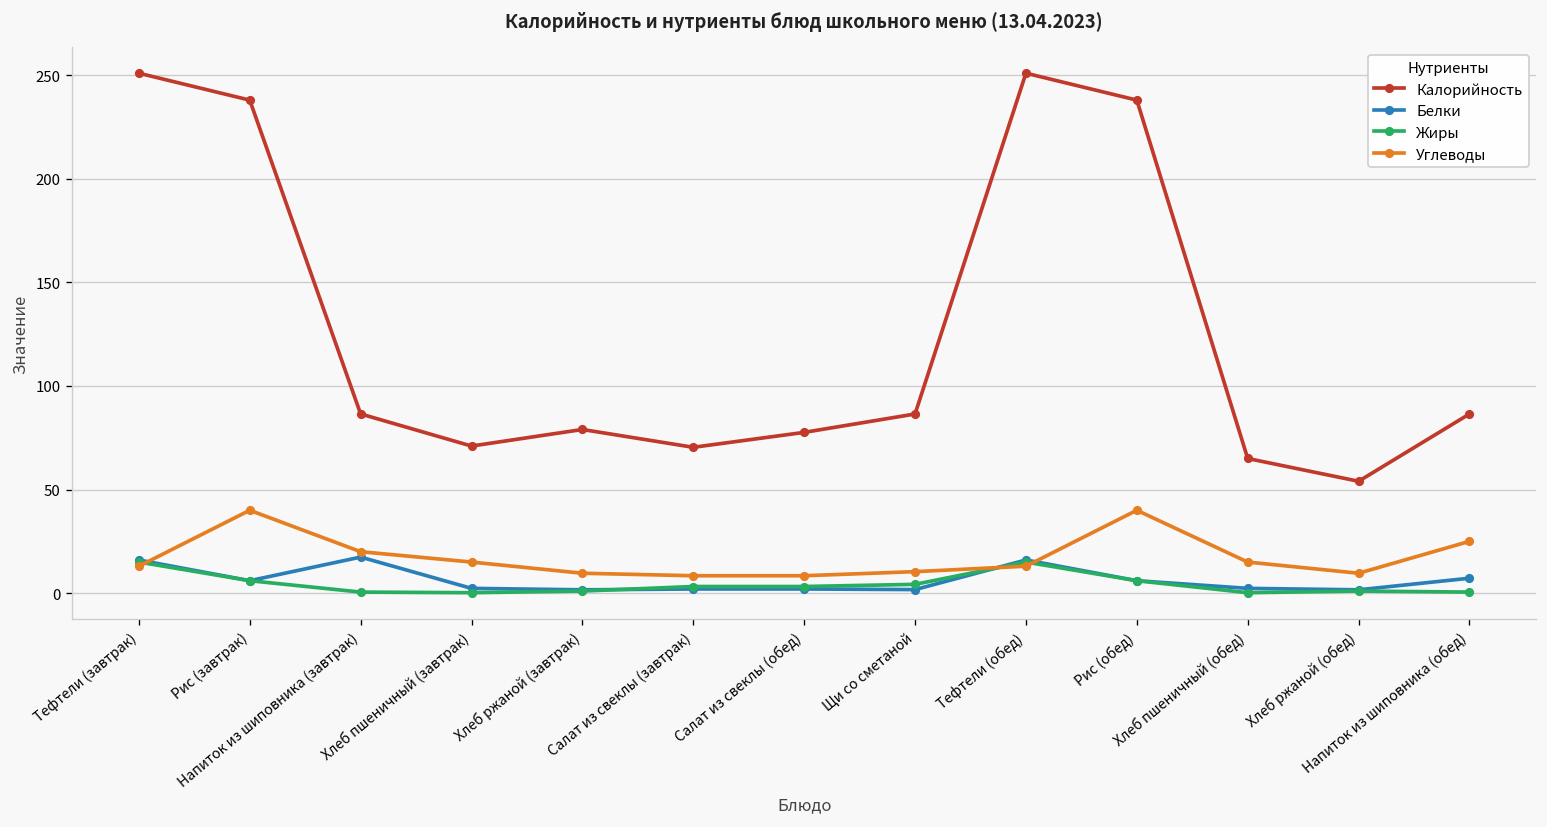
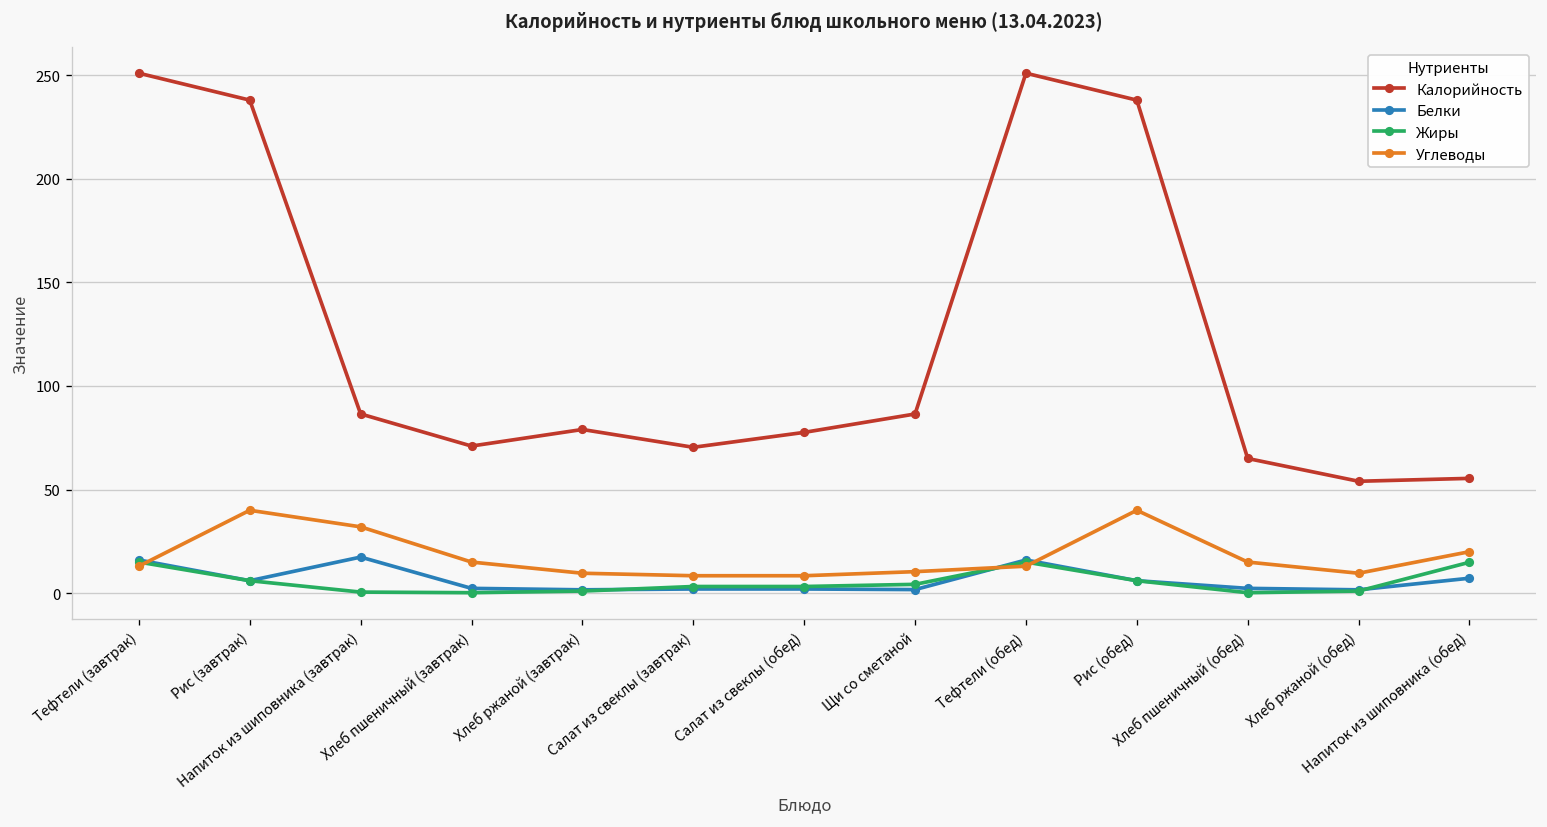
  {
    "Калорийность": {
      "Тефтели (завтрак)": 251,
      "Рис (завтрак)": 238,
      "Напиток из шиповника (завтрак)": 87,
      "Хлеб пшеничный (завтрак)": 71,
      "Хлеб ржаной (завтрак)": 79,
      "Салат из свеклы (завтрак)": 70,
      "Салат из свеклы (обед)": 78,
      "Щи со сметаной": 86,
      "Тефтели (обед)": 251,
      "Рис (обед)": 238,
      "Хлеб пшеничный (обед)": 65,
      "Хлеб ржаной (обед)": 54,
-     "Напиток из шиповника (обед)": 87
+     "Напиток из шиповника (обед)": 55
    },
    "Белки": {
      "Напиток из шиповника (завтрак)": 17,
      "Хлеб пшеничный (завтрак)": 2,
      "Щи со сметаной": 2,
      "Хлеб пшеничный (обед)": 2,
      "Напиток из шиповника (обед)": 7
    },
    "Жиры": {
      "Напиток из шиповника (завтрак)": 1,
      "Хлеб пшеничный (завтрак)": 0,
      "Щи со сметаной": 4,
      "Хлеб пшеничный (обед)": 0,
-     "Напиток из шиповника (обед)": 1
+     "Напиток из шиповника (обед)": 15
    },
    "Углеводы": {
      "Тефтели (завтрак)": 13,
      "Рис (завтрак)": 40,
-     "Напиток из шиповника (завтрак)": 20,
+     "Напиток из шиповника (завтрак)": 32,
      "Хлеб пшеничный (завтрак)": 15,
      "Хлеб ржаной (завтрак)": 10,
      "Салат из свеклы (завтрак)": 8,
      "Салат из свеклы (обед)": 8,
      "Щи со сметаной": 10,
      "Тефтели (обед)": 13,
      "Рис (обед)": 40,
      "Хлеб пшеничный (обед)": 15,
      "Хлеб ржаной (обед)": 10,
-     "Напиток из шиповника (обед)": 25
+     "Напиток из шиповника (обед)": 20
    }
  }
